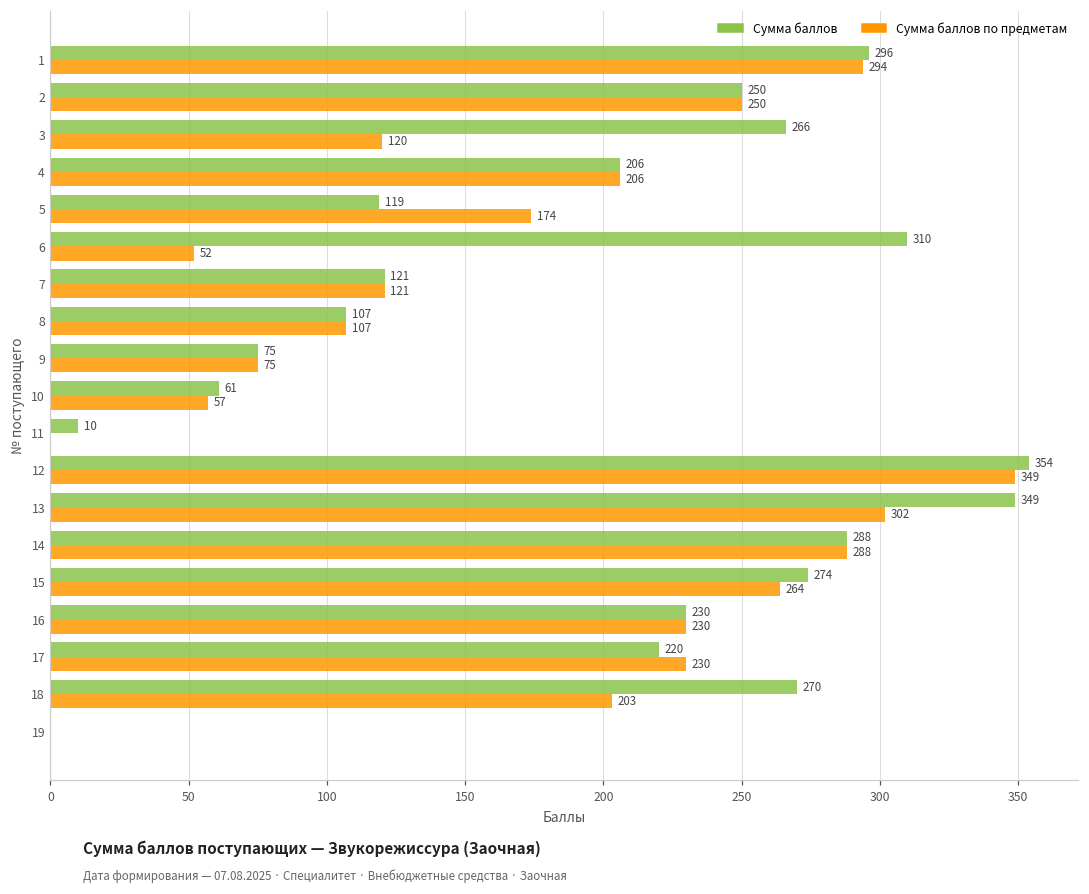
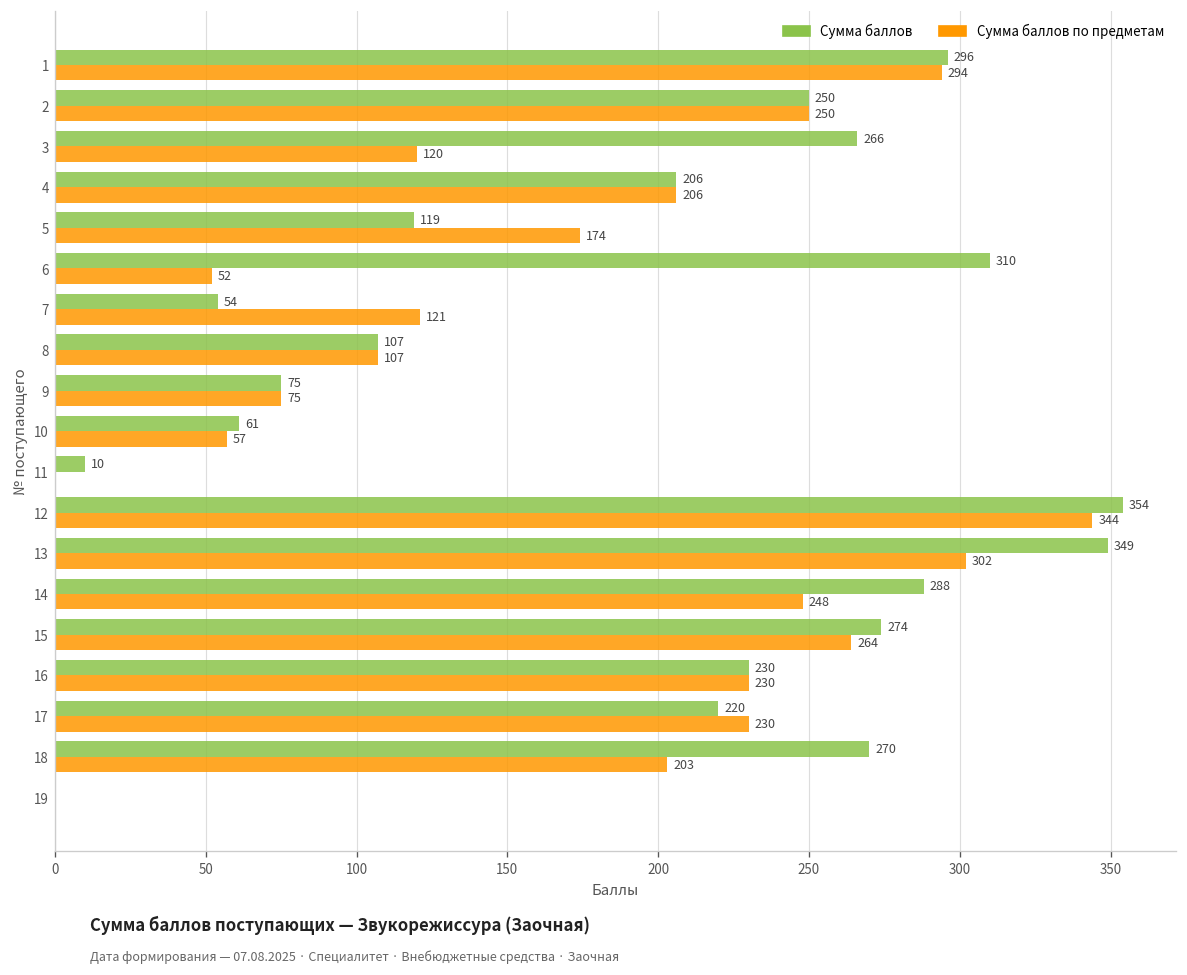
  {
    "Сумма баллов": {
      "1": 296,
      "2": 250,
      "3": 266,
      "4": 206,
      "5": 119,
      "6": 310,
-     "7": 121,
+     "7": 54,
      "8": 107,
      "9": 75,
      "10": 61,
      "11": 10,
      "12": 354,
      "13": 349,
      "14": 288,
      "15": 274,
      "16": 230,
      "17": 220,
      "18": 270
    },
    "Сумма баллов по предметам": {
      "1": 294,
      "2": 250,
      "3": 120,
      "4": 206,
      "5": 174,
      "6": 52,
      "7": 121,
      "8": 107,
      "9": 75,
      "10": 57,
-     "12": 349,
+     "12": 344,
      "13": 302,
-     "14": 288,
+     "14": 248,
      "15": 264,
      "16": 230,
      "17": 230,
      "18": 203
    }
  }
